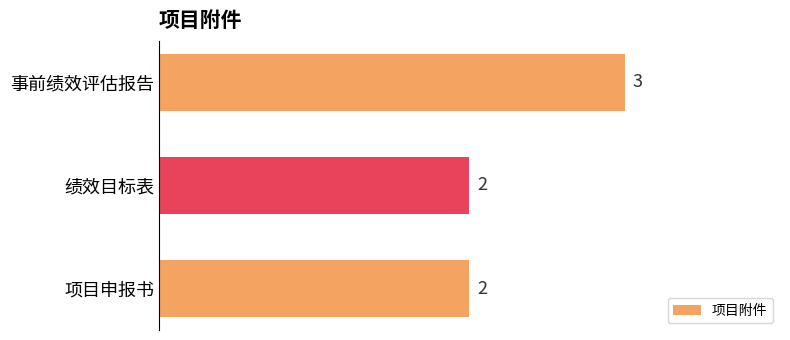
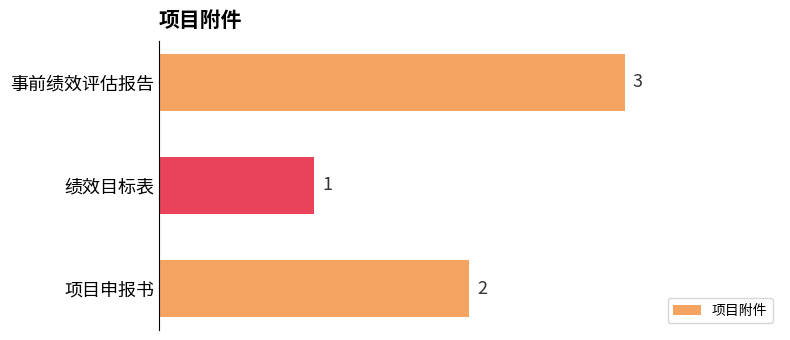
  {
    "事前绩效评估报告": 3,
-   "绩效目标表": 2,
+   "绩效目标表": 1,
    "项目申报书": 2
  }
